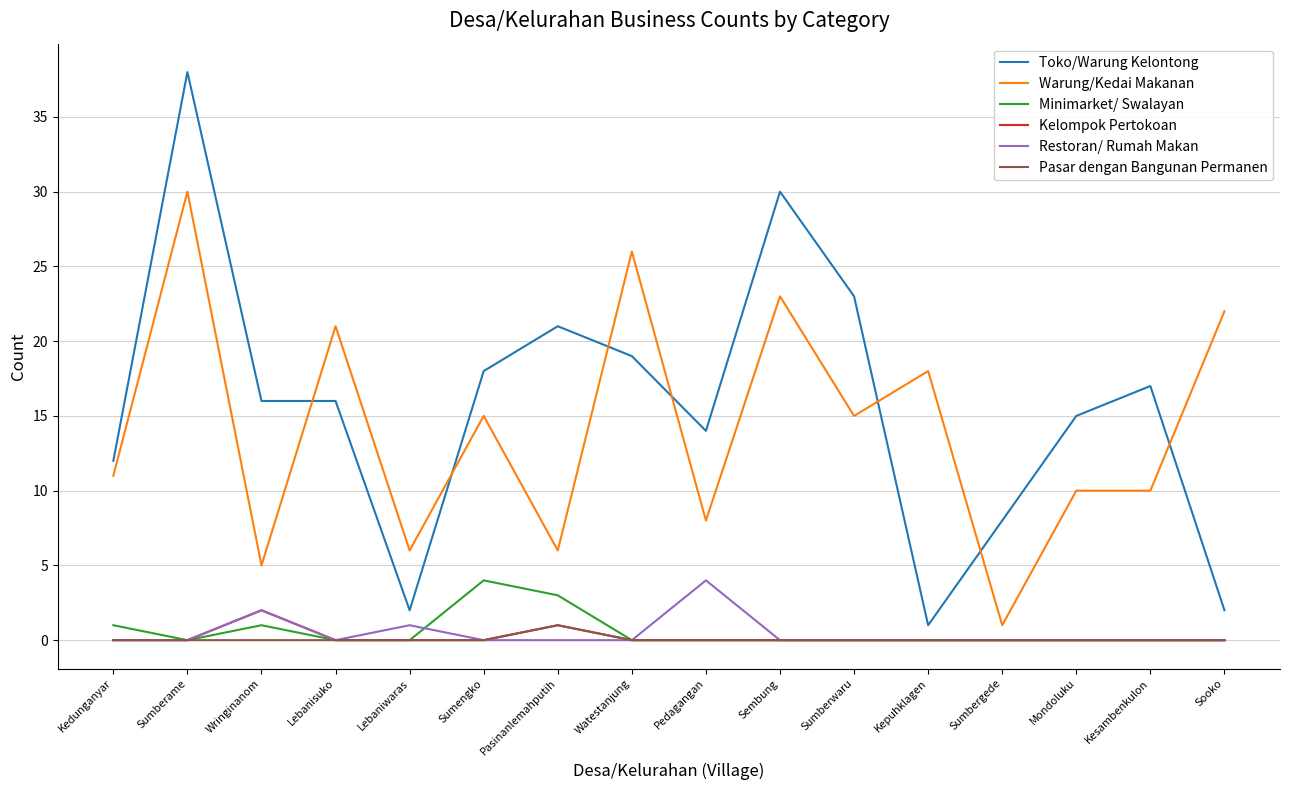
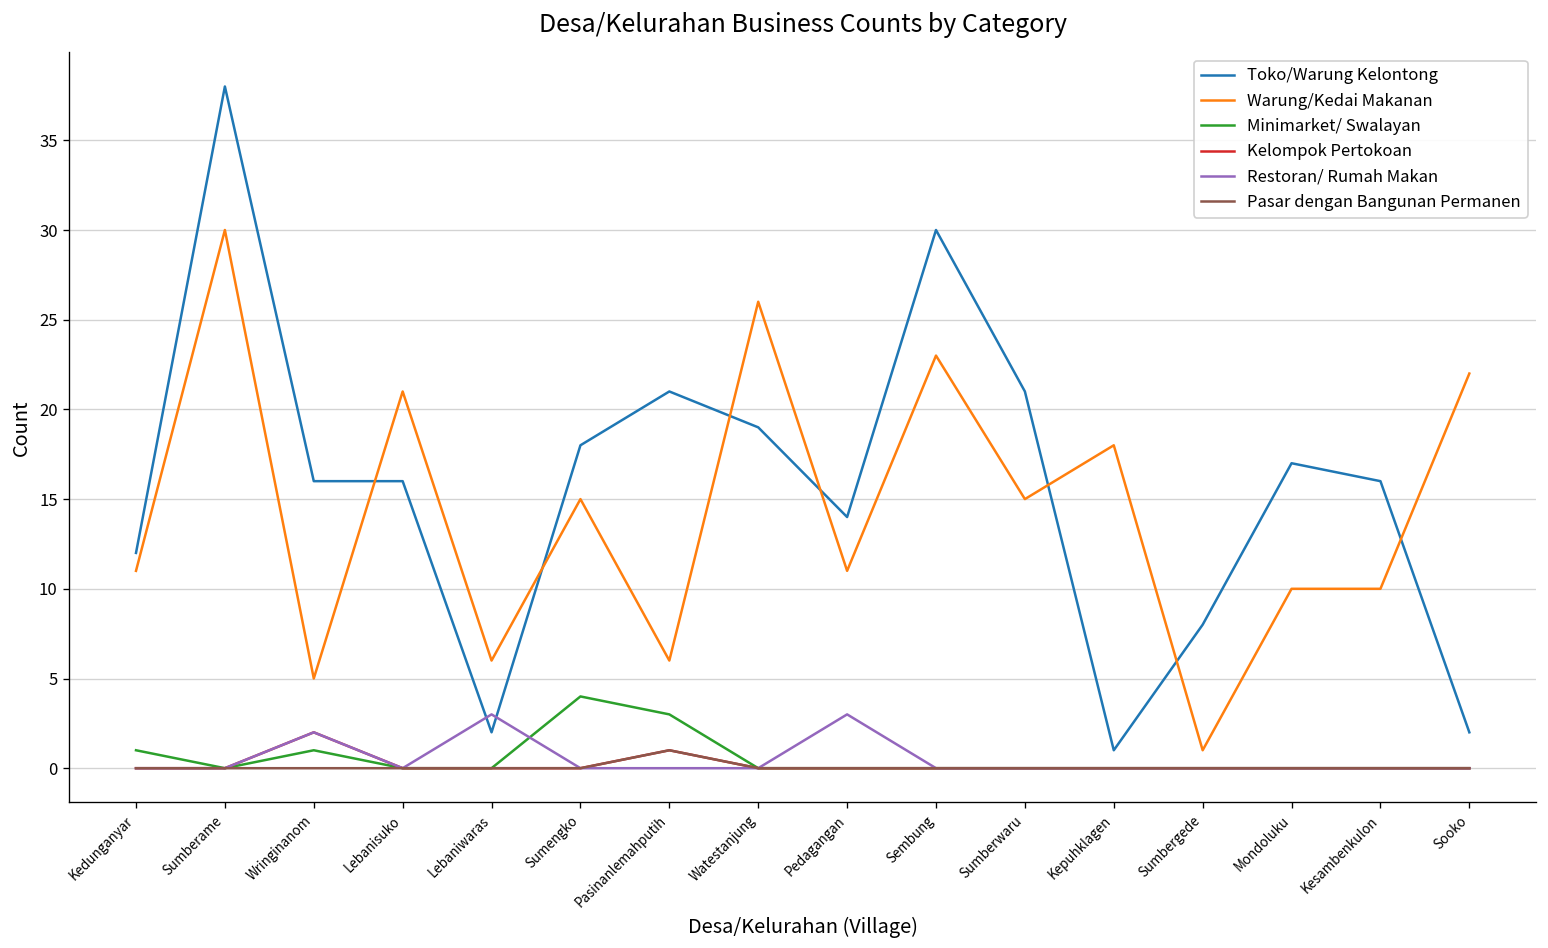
  {
    "Toko/Warung Kelontong": {
      "Kedunganyar": 12,
      "Sumberame": 38,
      "Wringinanom": 16,
      "Lebanisuko": 16,
      "Lebaniwaras": 2,
      "Sumengko": 18,
      "Pasinanlemahputih": 21,
      "Watestanjung": 19,
      "Pedagangan": 14,
      "Sembung": 30,
-     "Sumberwaru": 23,
+     "Sumberwaru": 21,
      "Kepuhklagen": 1,
      "Sumbergede": 8,
-     "Mondoluku": 15,
-     "Kesambenkulon": 17,
+     "Mondoluku": 17,
+     "Kesambenkulon": 16,
      "Sooko": 2
    },
    "Warung/Kedai Makanan": {
      "Kedunganyar": 11,
      "Sumberame": 30,
      "Wringinanom": 5,
      "Lebanisuko": 21,
      "Lebaniwaras": 6,
      "Sumengko": 15,
      "Pasinanlemahputih": 6,
      "Watestanjung": 26,
-     "Pedagangan": 8,
+     "Pedagangan": 11,
      "Sembung": 23,
      "Sumberwaru": 15,
      "Kepuhklagen": 18,
      "Sumbergede": 1,
      "Mondoluku": 10,
      "Kesambenkulon": 10,
      "Sooko": 22
    },
    "Minimarket/ Swalayan": {
      "Kedunganyar": 1,
      "Wringinanom": 1,
      "Sumengko": 4,
      "Pasinanlemahputih": 3
    },
    "Restoran/ Rumah Makan": {
-     "Lebaniwaras": 1,
+     "Lebaniwaras": 3,
      "Pasinanlemahputih": 0,
-     "Pedagangan": 4
+     "Pedagangan": 3
    },
    "Pasar dengan Bangunan Permanen": {
      "Wringinanom": 0
    }
  }
